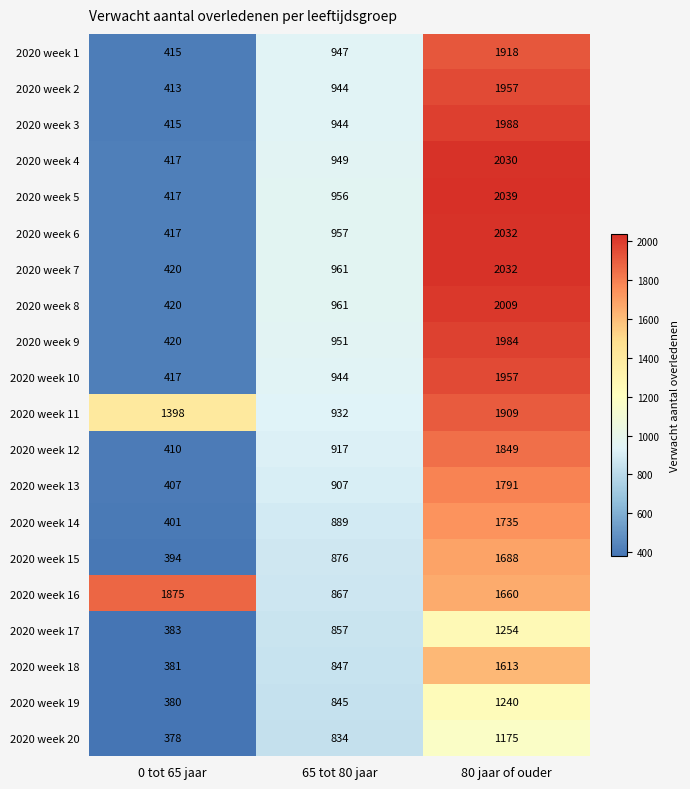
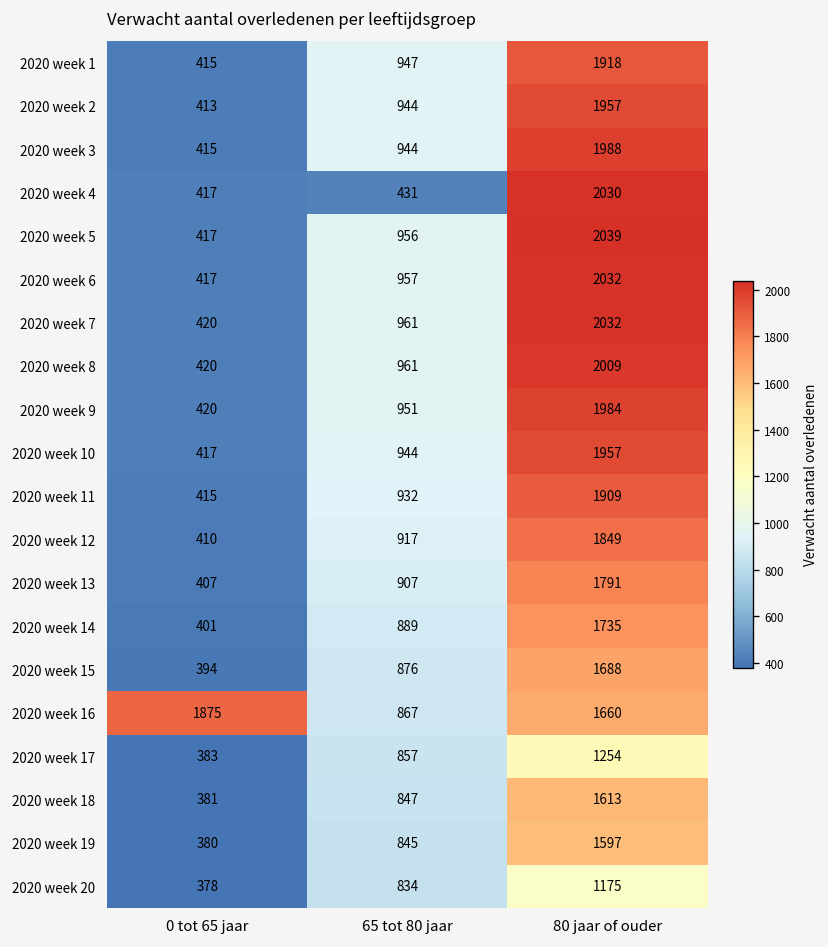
  {
    "2020 week 1": {
      "0 tot 65 jaar": 415,
      "65 tot 80 jaar": 947,
      "80 jaar of ouder": 1918
    },
    "2020 week 2": {
      "0 tot 65 jaar": 413,
      "65 tot 80 jaar": 944,
      "80 jaar of ouder": 1957
    },
    "2020 week 3": {
      "0 tot 65 jaar": 415,
      "65 tot 80 jaar": 944,
      "80 jaar of ouder": 1988
    },
    "2020 week 4": {
      "0 tot 65 jaar": 417,
-     "65 tot 80 jaar": 949,
+     "65 tot 80 jaar": 431,
      "80 jaar of ouder": 2030
    },
    "2020 week 5": {
      "0 tot 65 jaar": 417,
      "65 tot 80 jaar": 956,
      "80 jaar of ouder": 2039
    },
    "2020 week 6": {
      "0 tot 65 jaar": 417,
      "65 tot 80 jaar": 957,
      "80 jaar of ouder": 2032
    },
    "2020 week 7": {
      "0 tot 65 jaar": 420,
      "65 tot 80 jaar": 961,
      "80 jaar of ouder": 2032
    },
    "2020 week 8": {
      "0 tot 65 jaar": 420,
      "65 tot 80 jaar": 961,
      "80 jaar of ouder": 2009
    },
    "2020 week 9": {
      "0 tot 65 jaar": 420,
      "65 tot 80 jaar": 951,
      "80 jaar of ouder": 1984
    },
    "2020 week 10": {
      "0 tot 65 jaar": 417,
      "65 tot 80 jaar": 944,
      "80 jaar of ouder": 1957
    },
    "2020 week 11": {
-     "0 tot 65 jaar": 1398,
+     "0 tot 65 jaar": 415,
      "65 tot 80 jaar": 932,
      "80 jaar of ouder": 1909
    },
    "2020 week 12": {
      "0 tot 65 jaar": 410,
      "65 tot 80 jaar": 917,
      "80 jaar of ouder": 1849
    },
    "2020 week 13": {
      "0 tot 65 jaar": 407,
      "65 tot 80 jaar": 907,
      "80 jaar of ouder": 1791
    },
    "2020 week 14": {
      "0 tot 65 jaar": 401,
      "65 tot 80 jaar": 889,
      "80 jaar of ouder": 1735
    },
    "2020 week 15": {
      "0 tot 65 jaar": 394,
      "65 tot 80 jaar": 876,
      "80 jaar of ouder": 1688
    },
    "2020 week 16": {
      "0 tot 65 jaar": 1875,
      "65 tot 80 jaar": 867,
      "80 jaar of ouder": 1660
    },
    "2020 week 17": {
      "0 tot 65 jaar": 383,
      "65 tot 80 jaar": 857,
      "80 jaar of ouder": 1254
    },
    "2020 week 18": {
      "0 tot 65 jaar": 381,
      "65 tot 80 jaar": 847,
      "80 jaar of ouder": 1613
    },
    "2020 week 19": {
      "0 tot 65 jaar": 380,
      "65 tot 80 jaar": 845,
-     "80 jaar of ouder": 1240
+     "80 jaar of ouder": 1597
    },
    "2020 week 20": {
      "0 tot 65 jaar": 378,
      "65 tot 80 jaar": 834,
      "80 jaar of ouder": 1175
    }
  }
